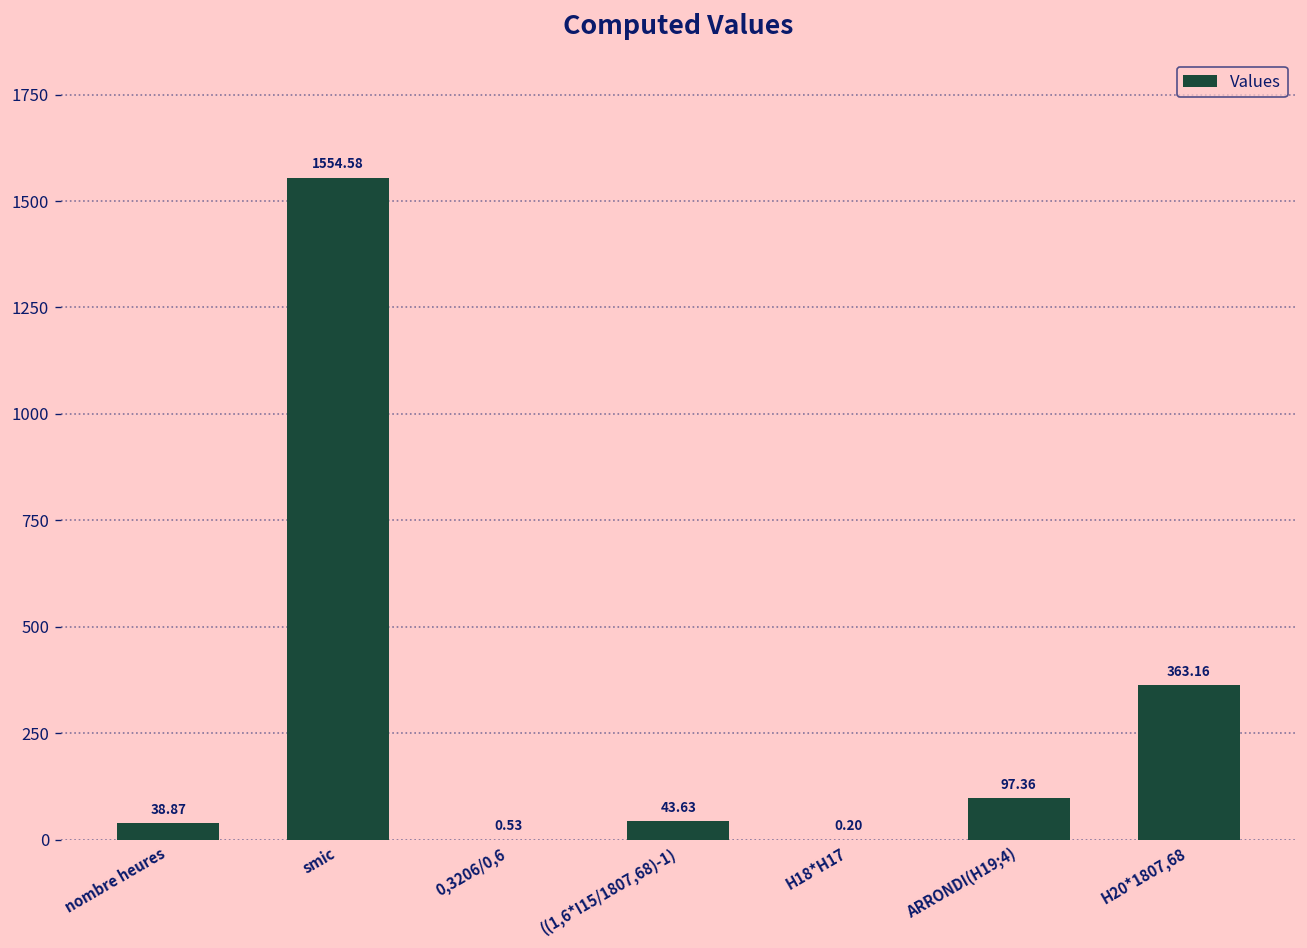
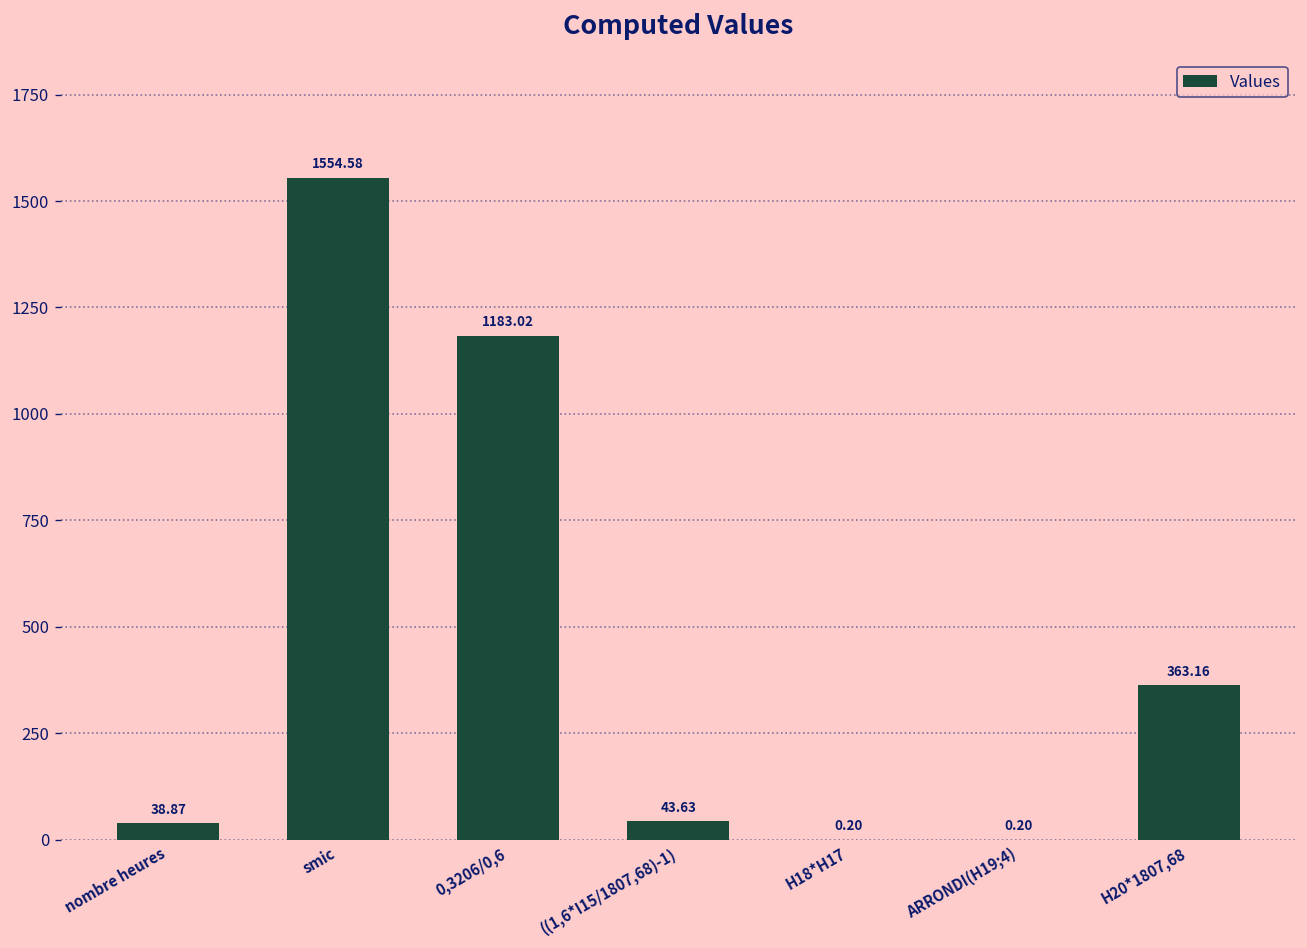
  {
    "nombre heures": 38.87,
    "smic": 1554.58,
-   "0,3206/0,6": 0.53,
+   "0,3206/0,6": 1183.02,
    "((1,6*I15/1807,68)-1)": 43.63,
    "H18*H17": 0.20,
-   "ARRONDI(H19;4)": 97.36,
+   "ARRONDI(H19;4)": 0.20,
    "H20*1807,68": 363.16
  }
